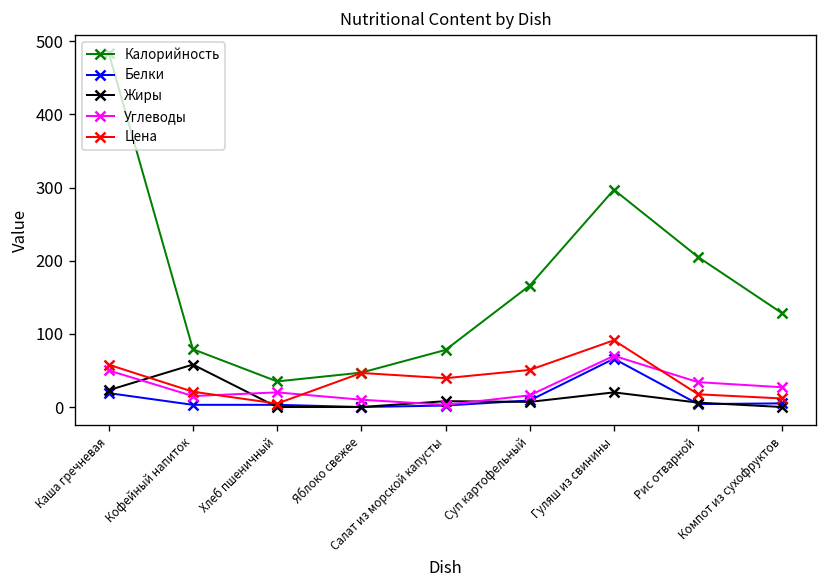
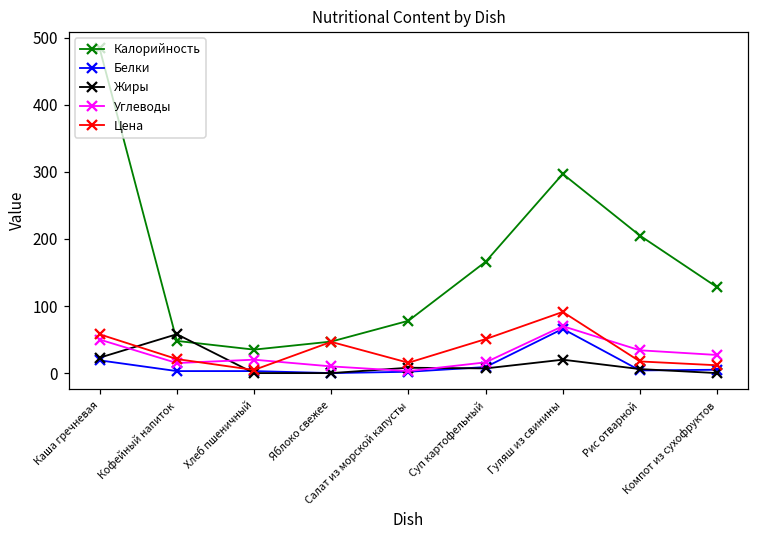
  {
    "Калорийность": {
-     "Кофейный напиток": 80,
+     "Кофейный напиток": 50,
      "Хлеб пшеничный": 40,
      "Салат из морской капусты": 80,
      "Суп картофельный": 170,
      "Гуляш из свинины": 300,
      "Рис отварной": 210,
      "Компот из сухофруктов": 130
    },
    "Белки": {
      "Кофейный напиток": 0,
      "Компот из сухофруктов": 10
    },
    "Жиры": {
      "Кофейный напиток": 60,
      "Салат из морской капусты": 10,
      "Гуляш из свинины": 20,
      "Компот из сухофруктов": 0
    },
    "Углеводы": {
      "Каша гречневая": 50,
      "Кофейный напиток": 20,
      "Хлеб пшеничный": 20,
      "Яблоко свежее": 10,
      "Суп картофельный": 20,
      "Рис отварной": 30,
      "Компот из сухофруктов": 30
    },
    "Цена": {
      "Каша гречневая": 60,
      "Кофейный напиток": 20,
-     "Салат из морской капусты": 40,
+     "Салат из морской капусты": 20,
      "Суп картофельный": 50,
      "Гуляш из свинины": 90,
      "Рис отварной": 20,
      "Компот из сухофруктов": 10
    }
  }
